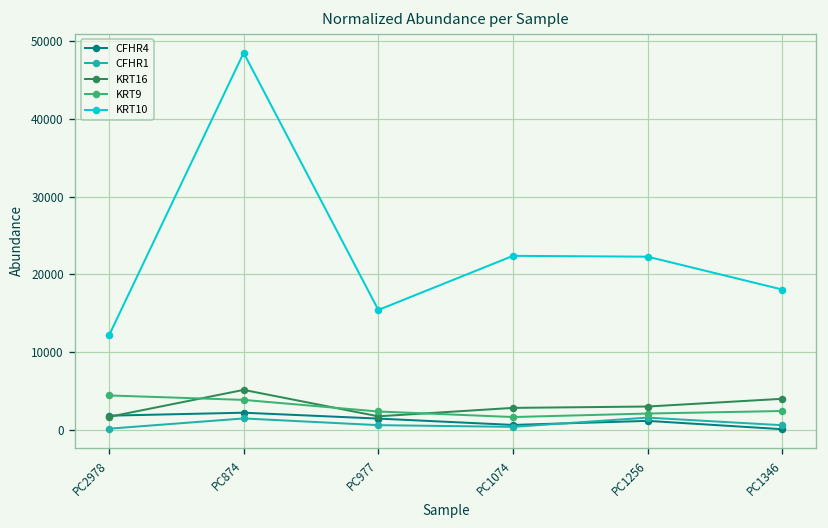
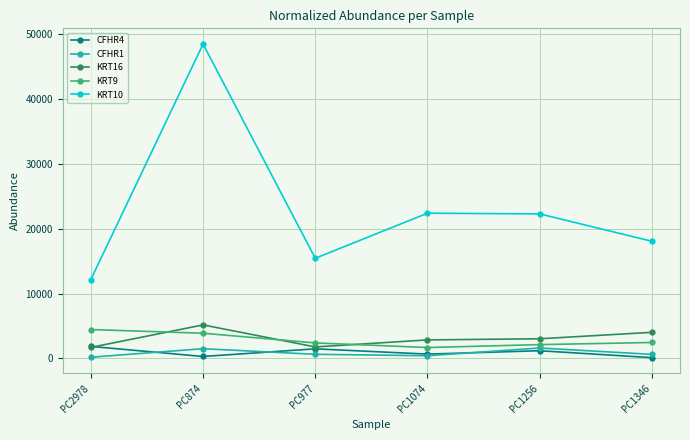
  {
    "CFHR4": {
-     "PC874": 2000,
+     "PC874": 0,
      "PC1256": 1000,
      "PC1346": 0
    }
  }
